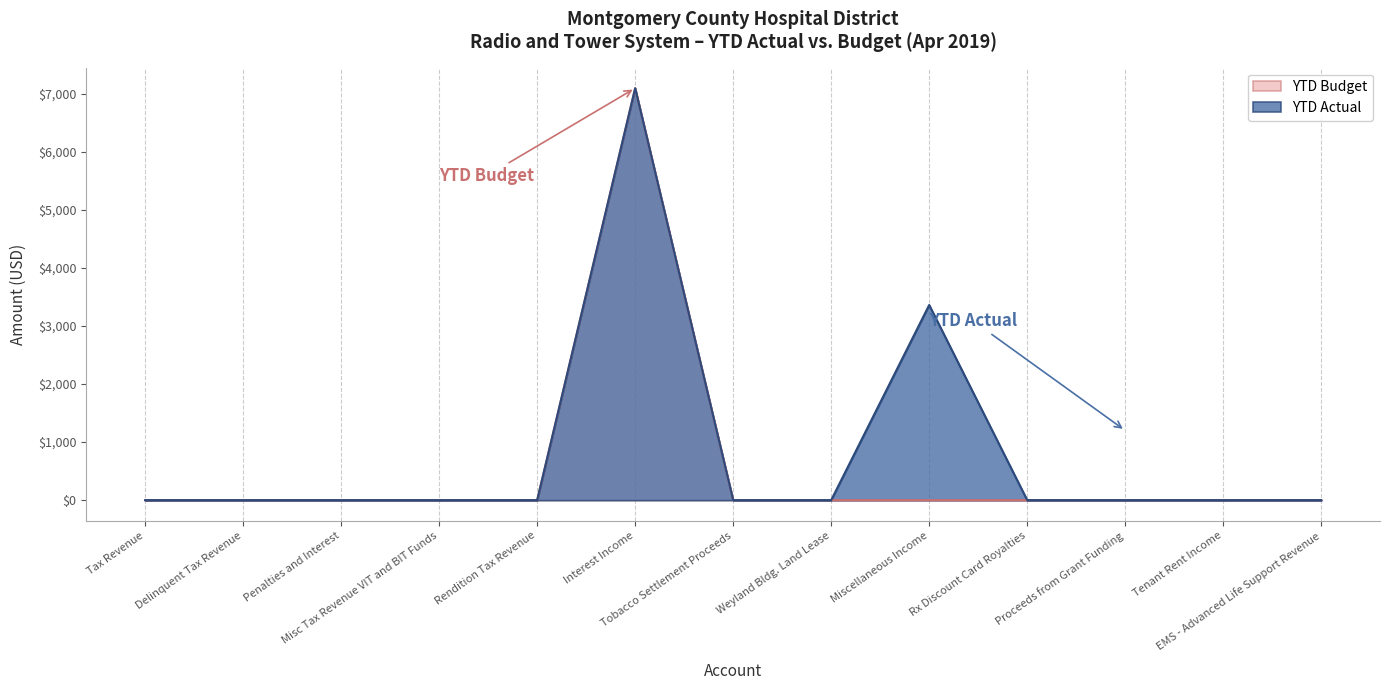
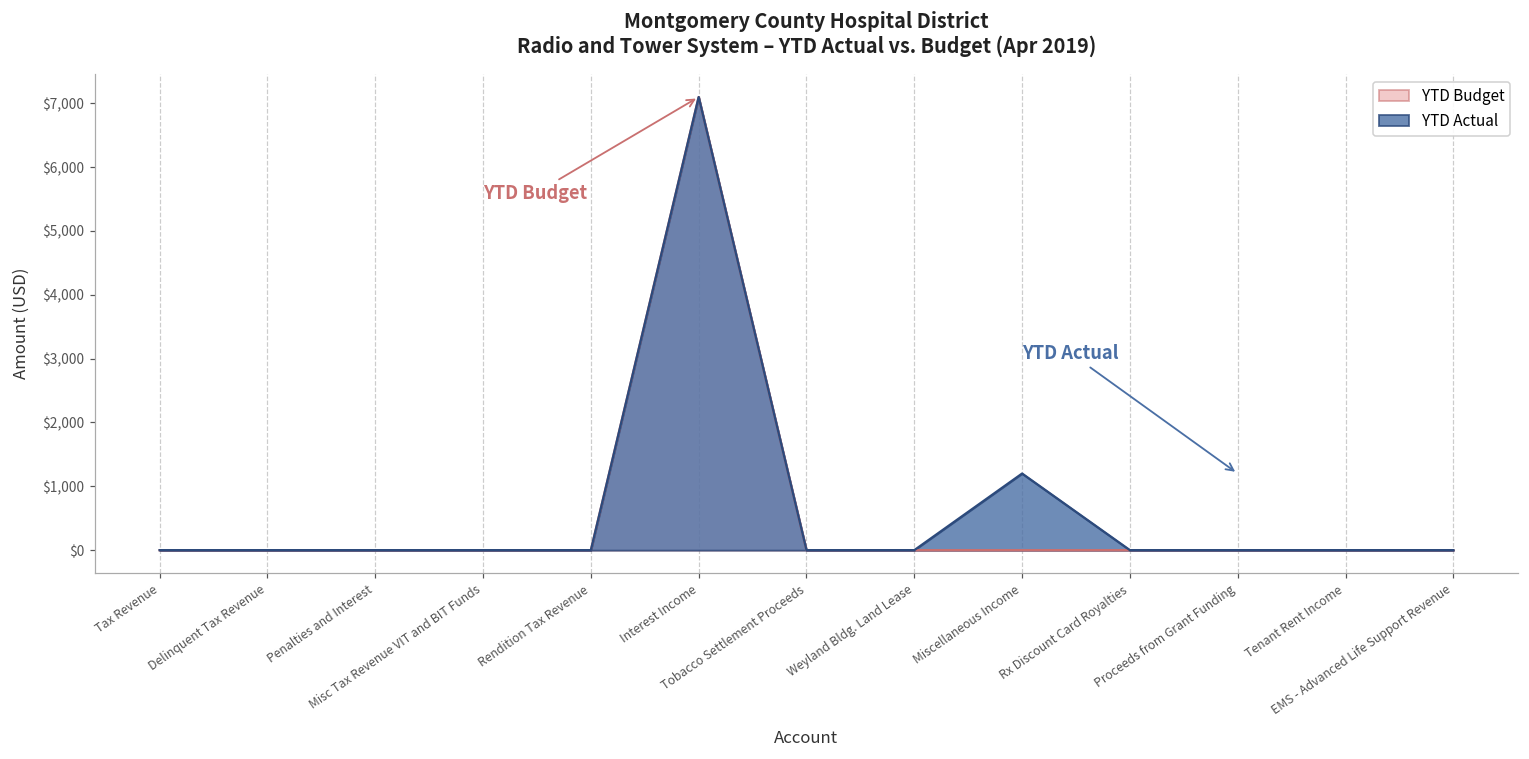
  {
    "YTD Budget": {
      "Miscellaneous Income": "$0"
    },
    "YTD Actual": {
-     "Miscellaneous Income": "$3,400"
+     "Miscellaneous Income": "$1,200"
    }
  }
